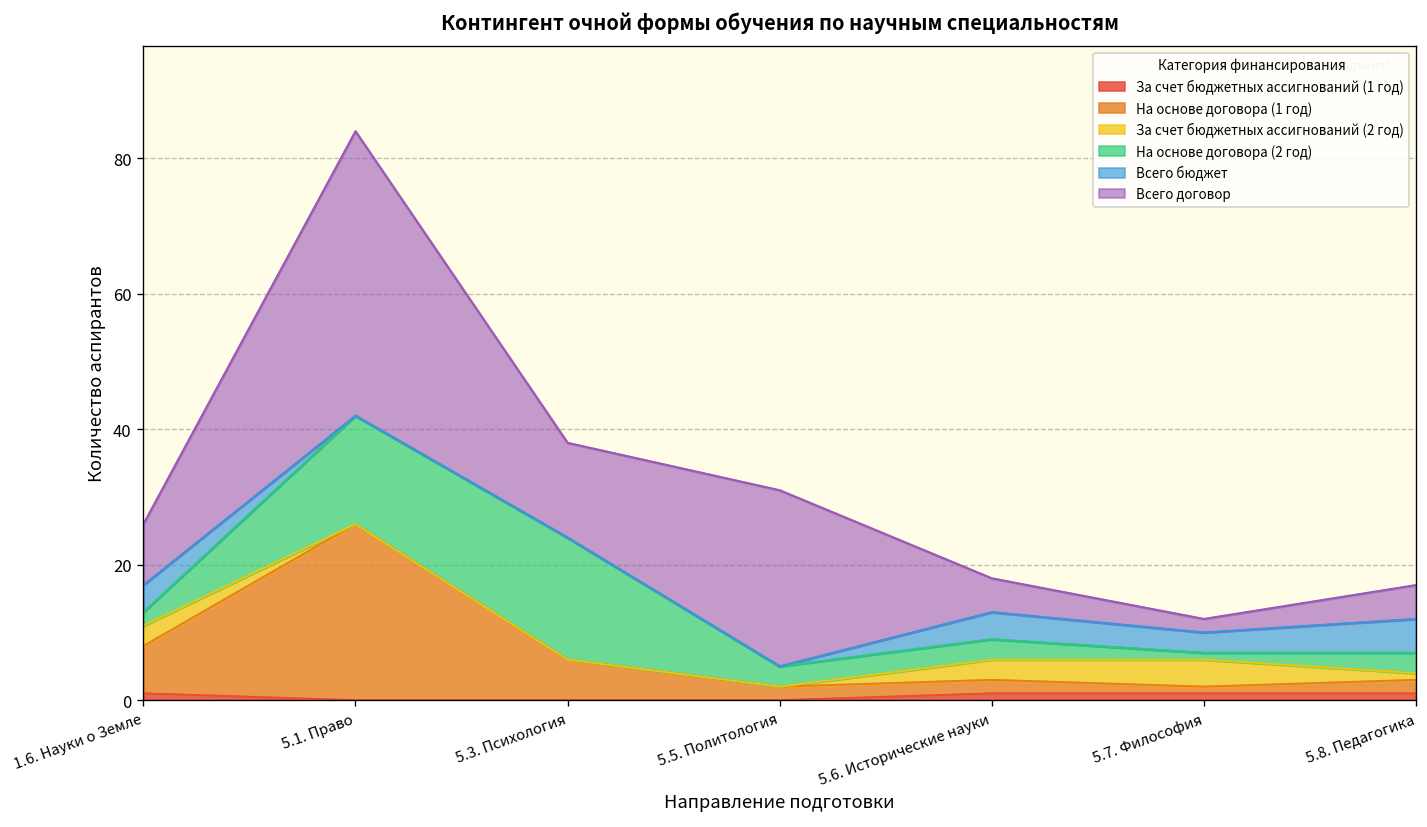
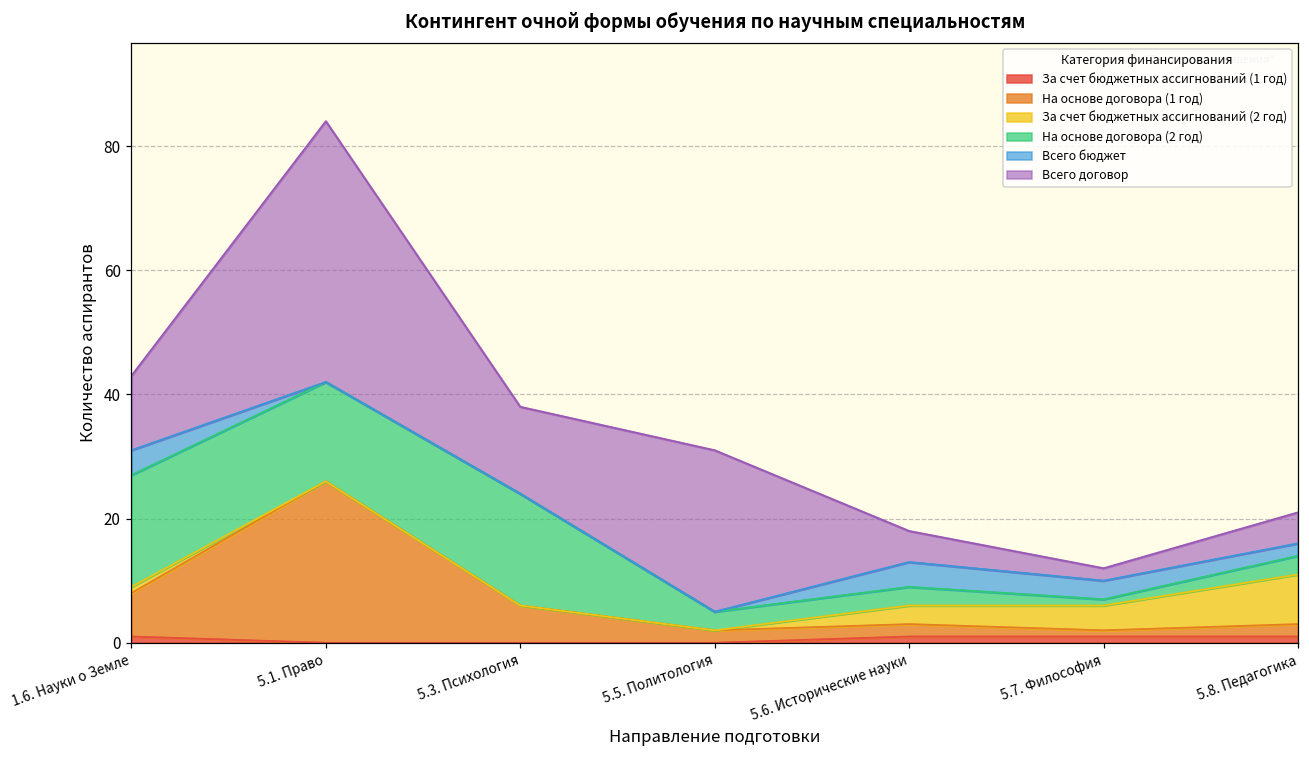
  {
    "За счет бюджетных ассигнований (2 год)": {
-     "1.6. Науки о Земле": 3,
+     "1.6. Науки о Земле": 1,
      "5.6. Исторические науки": 3,
      "5.7. Философия": 4,
-     "5.8. Педагогика": 1
+     "5.8. Педагогика": 8
    },
    "На основе договора (2 год)": {
-     "1.6. Науки о Земле": 2,
+     "1.6. Науки о Земле": 18,
      "5.6. Исторические науки": 3,
      "5.7. Философия": 1,
      "5.8. Педагогика": 3
    },
    "Всего бюджет": {
      "1.6. Науки о Земле": 4,
      "5.6. Исторические науки": 4,
      "5.7. Философия": 3,
-     "5.8. Педагогика": 5
+     "5.8. Педагогика": 2
    },
    "Всего договор": {
-     "1.6. Науки о Земле": 9,
+     "1.6. Науки о Земле": 12,
      "5.1. Право": 42,
      "5.3. Психология": 14,
      "5.5. Политология": 26,
      "5.6. Исторические науки": 5,
      "5.7. Философия": 2,
      "5.8. Педагогика": 5
    }
  }
